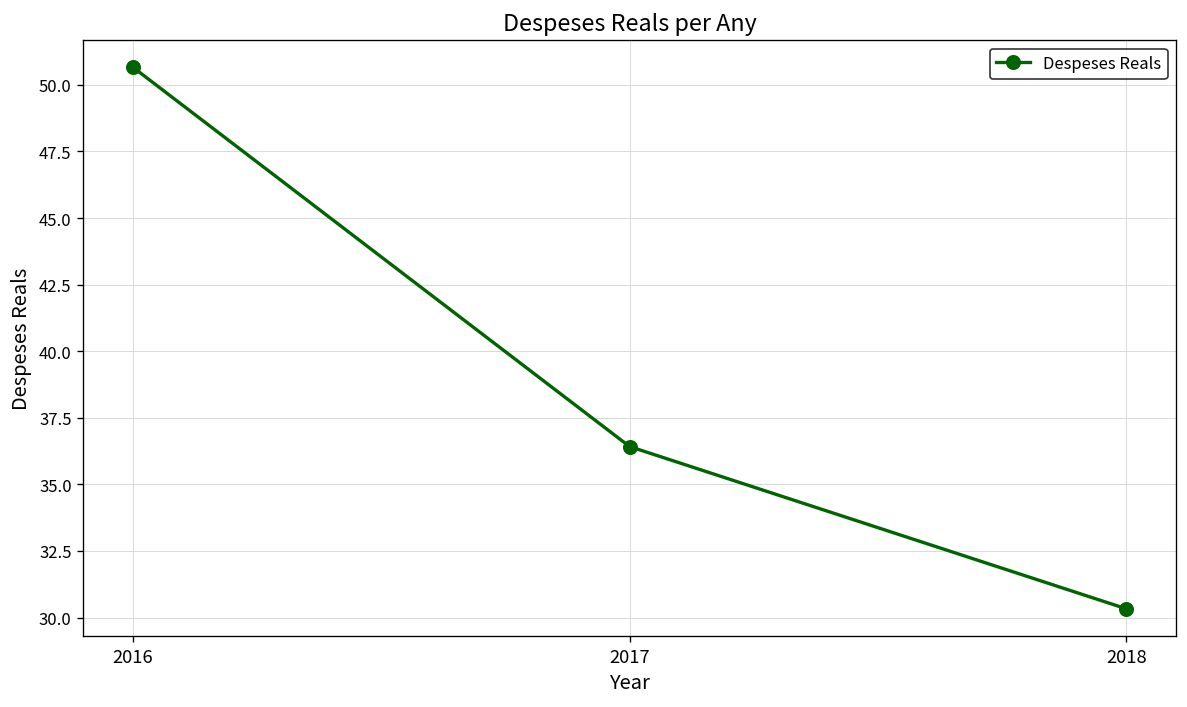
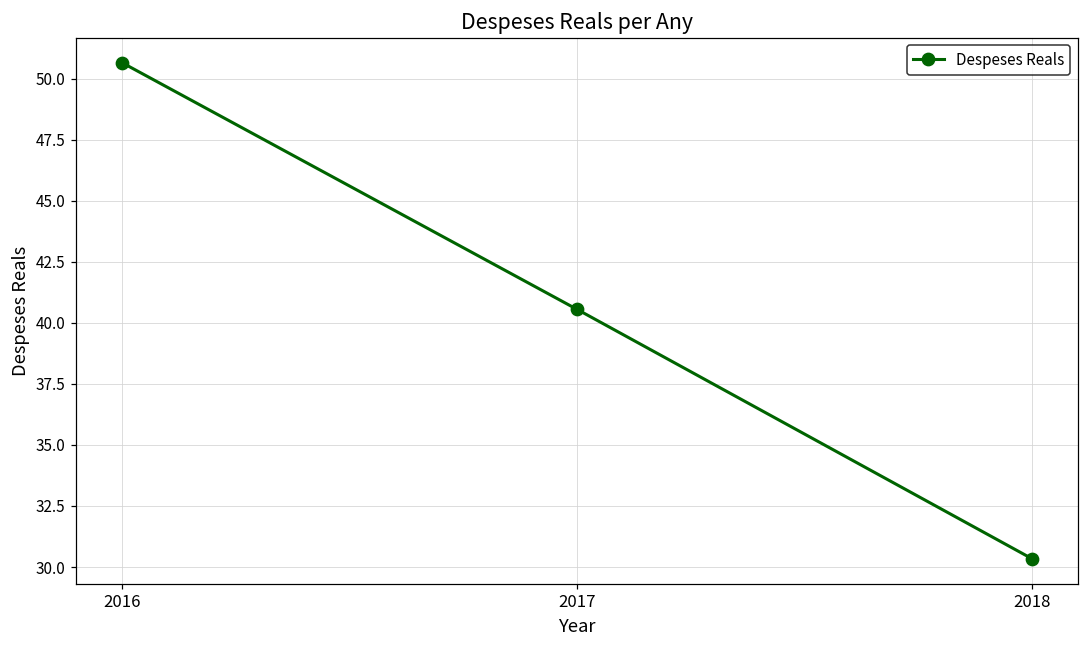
  {
    "2016": 50.7,
-   "2017": 36.4,
+   "2017": 40.6,
    "2018": 30.3
  }
